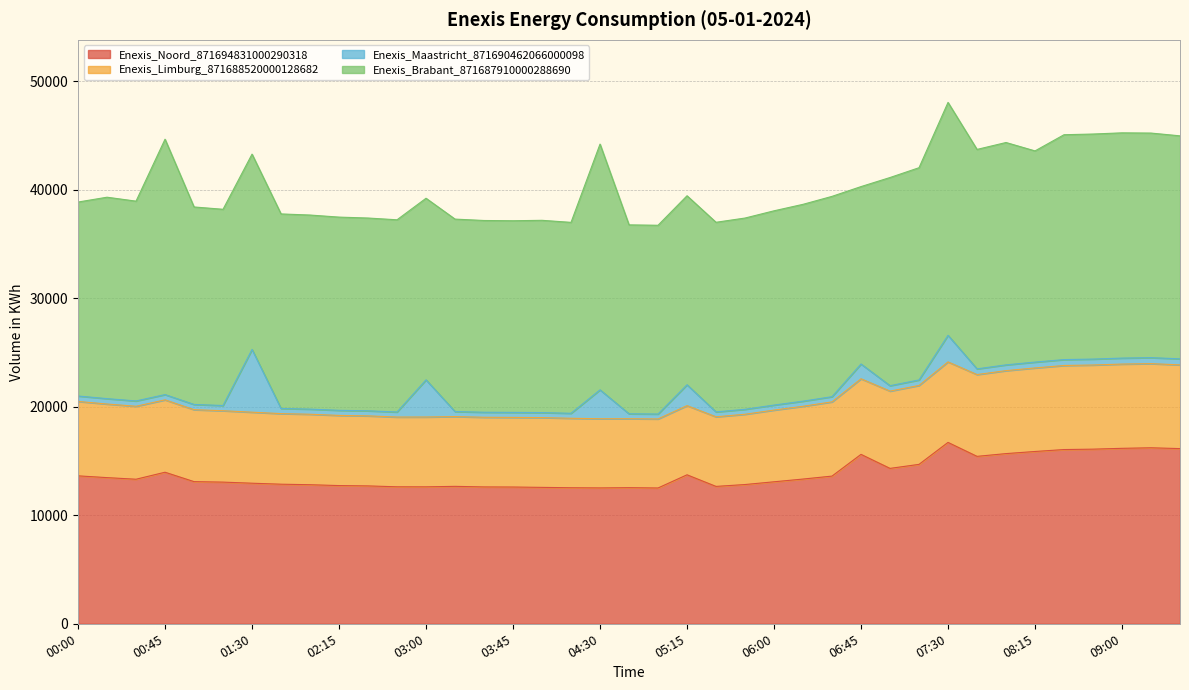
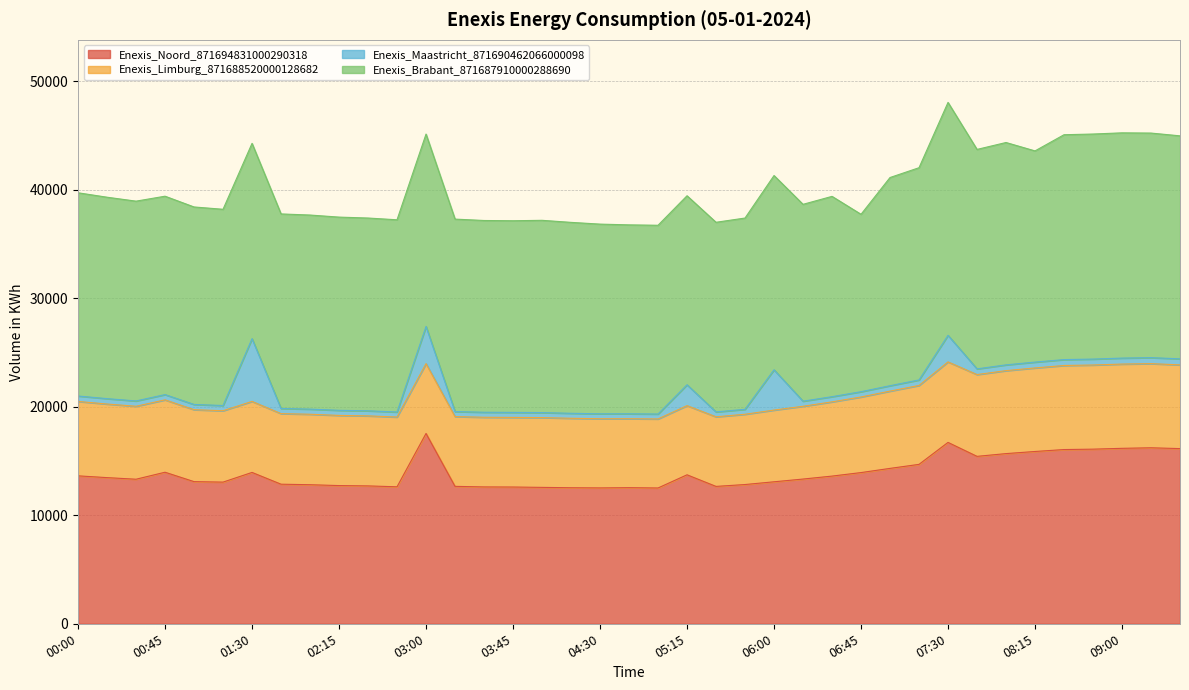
  {
    "Enexis_Noord_871694831000290318": {
      "00:00": 13600,
      "00:45": 14000,
-     "01:30": 13000,
+     "01:30": 14000,
      "02:15": 12700,
-     "03:00": 12600,
+     "03:00": 17500,
      "03:45": 12600,
      "04:30": 12500,
      "05:15": 13700,
      "06:00": 13100,
-     "06:45": 15600,
+     "06:45": 13900,
      "07:30": 16700,
      "08:15": 15900,
      "09:00": 16200
    },
    "Enexis_Limburg_871688520000128682": {
      "00:00": 6900,
      "00:45": 6700,
      "01:30": 6500,
      "02:15": 6500,
      "03:00": 6400,
      "03:45": 6400,
      "04:30": 6400,
      "05:15": 6400,
      "06:00": 6600,
      "06:45": 7000,
      "07:30": 7400,
      "08:15": 7700,
      "09:00": 7800
    },
    "Enexis_Maastricht_871690462066000098": {
      "00:00": 500,
      "00:45": 500,
      "01:30": 5800,
      "02:15": 500,
      "03:00": 3400,
      "03:45": 500,
-     "04:30": 2700,
+     "04:30": 500,
      "05:15": 1900,
-     "06:00": 500,
-     "06:45": 1400,
+     "06:00": 3700,
+     "06:45": 500,
      "07:30": 2500,
      "08:15": 500,
      "09:00": 600
    },
    "Enexis_Brabant_871687910000288690": {
-     "00:00": 17900,
-     "00:45": 23500,
+     "00:00": 18700,
+     "00:45": 18300,
      "01:30": 18000,
      "02:15": 17800,
-     "03:00": 16700,
+     "03:00": 17700,
      "03:45": 17700,
-     "04:30": 22700,
+     "04:30": 17500,
      "05:15": 17400,
      "06:00": 17900,
      "06:45": 16400,
      "07:30": 21500,
      "08:15": 19500,
      "09:00": 20800
    }
  }
